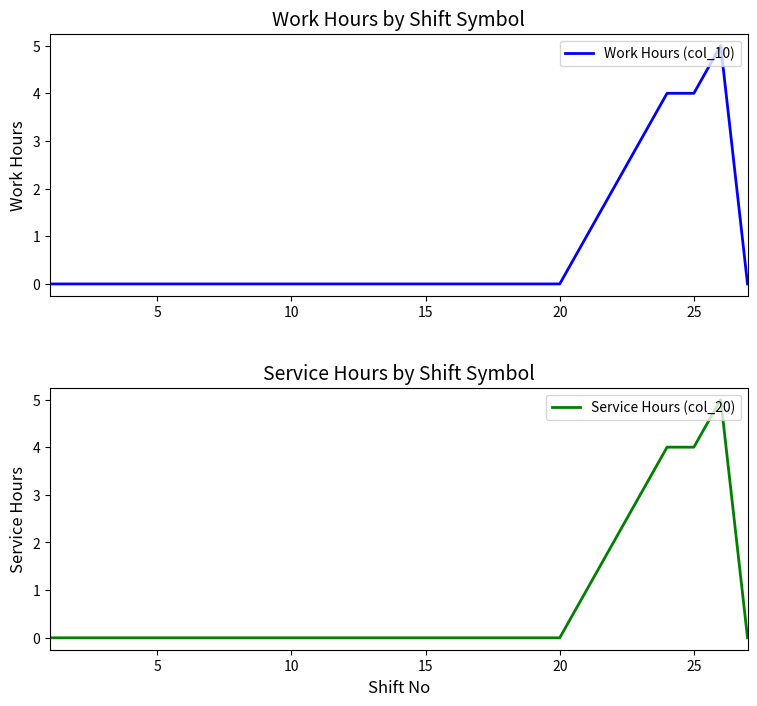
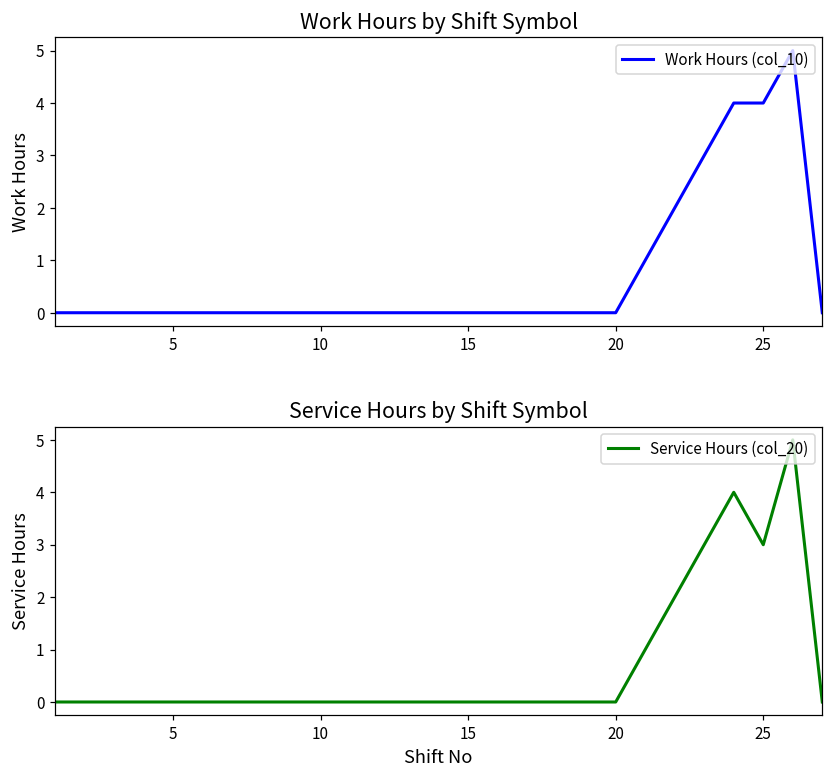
  {
    "Work Hours by Shift Symbol": {
      "5": 0.0,
      "10": 0.0,
      "15": 0.0,
      "20": 0.0,
      "25": 4.0
    },
    "Service Hours by Shift Symbol": {
      "5": 0,
      "10": 0,
      "15": 0,
      "20": 0,
-     "25": 4
+     "25": 3
    }
  }
